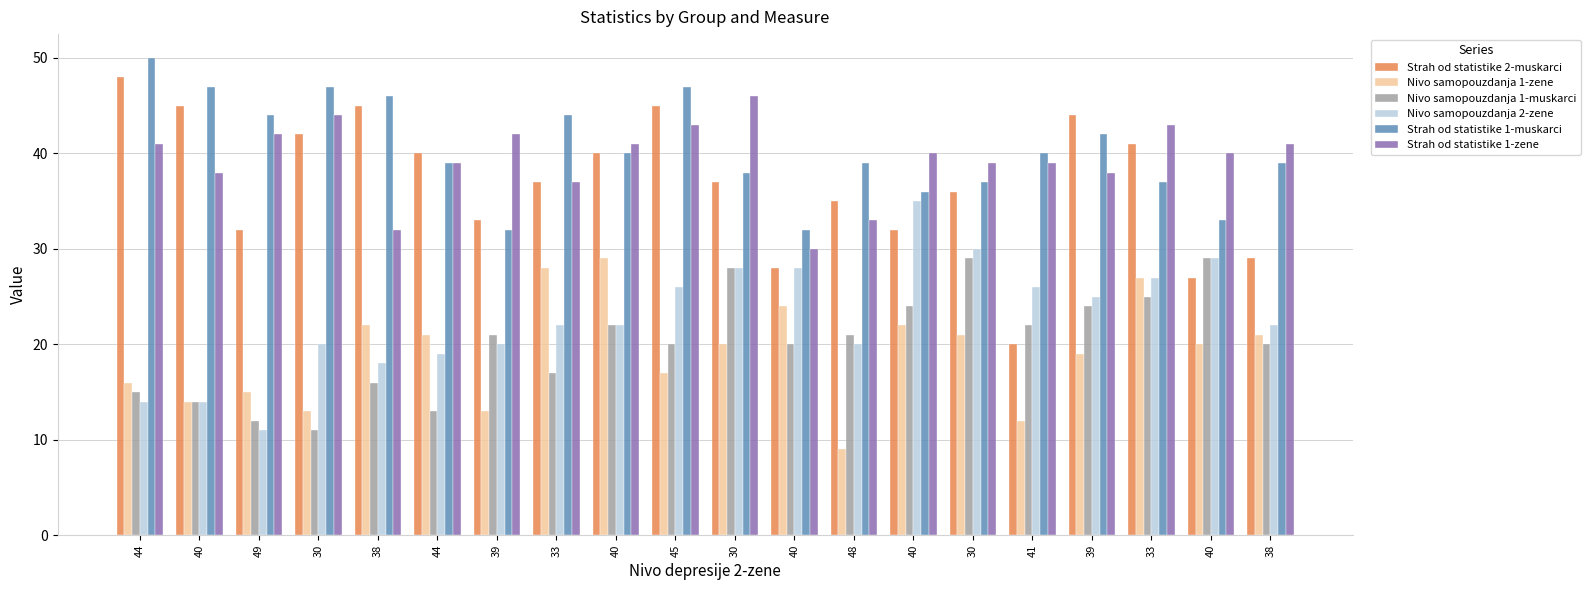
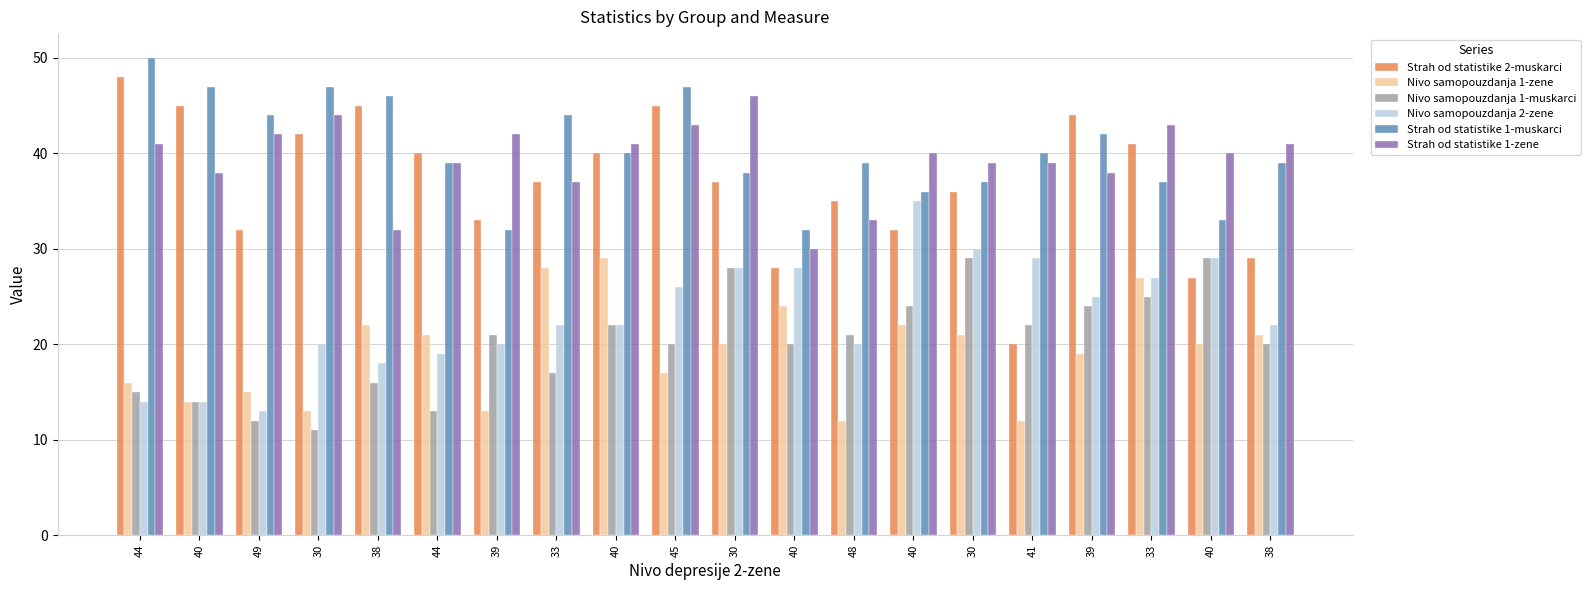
  {
    "Strah od statistike 2-muskarci": {
      "49": 32,
      "45": 45,
      "48": 35,
      "41": 20
    },
    "Nivo samopouzdanja 1-zene": {
      "49": 15,
      "45": 17,
-     "48": 9,
+     "48": 12,
      "41": 12
    },
    "Nivo samopouzdanja 2-zene": {
-     "49": 11,
+     "49": 13,
      "45": 26,
      "48": 20,
-     "41": 26
+     "41": 29
    }
  }
